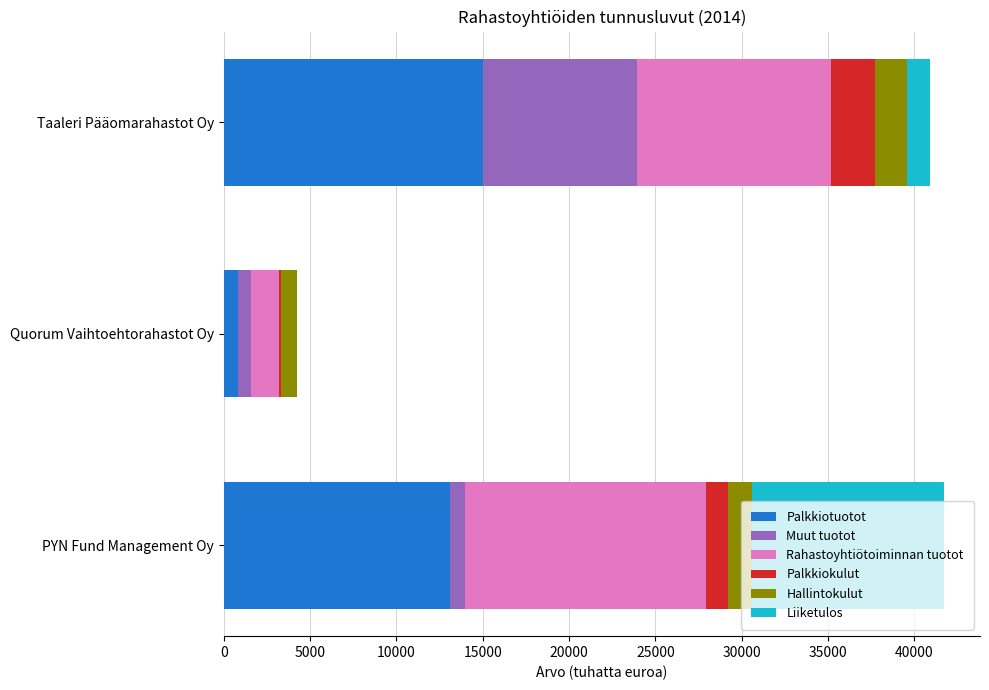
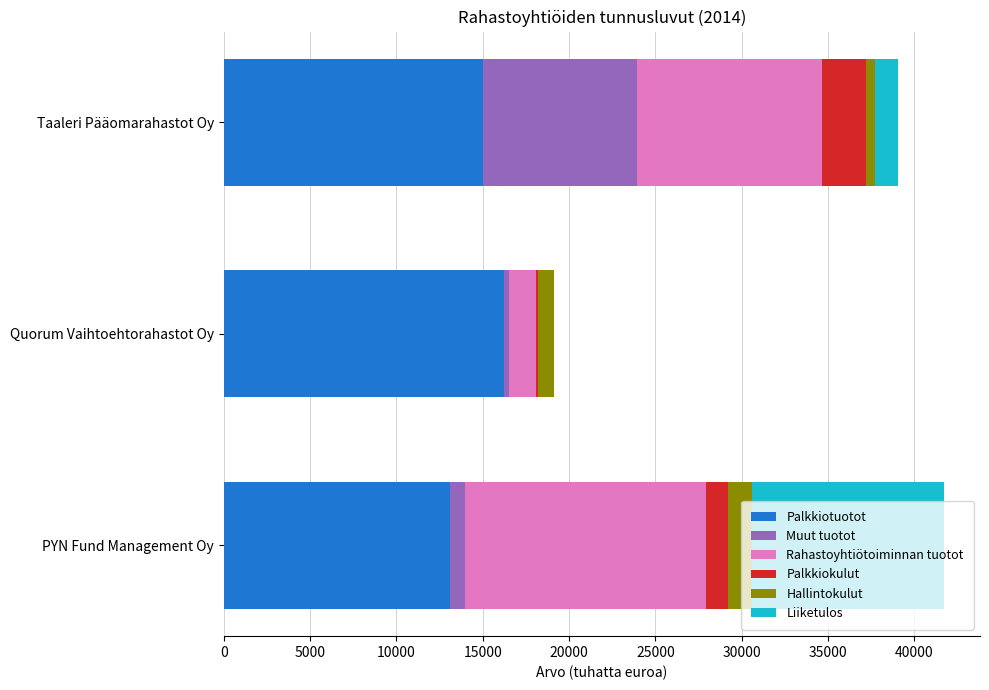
  {
    "Palkkiotuotot": {
      "Taaleri Pääomarahastot Oy": 15000,
-     "Quorum Vaihtoehtorahastot Oy": 800,
+     "Quorum Vaihtoehtorahastot Oy": 16200,
      "PYN Fund Management Oy": 13100
    },
    "Muut tuotot": {
      "Taaleri Pääomarahastot Oy": 8900,
-     "Quorum Vaihtoehtorahastot Oy": 800,
+     "Quorum Vaihtoehtorahastot Oy": 300,
      "PYN Fund Management Oy": 800
    },
    "Rahastoyhtiötoiminnan tuotot": {
-     "Taaleri Pääomarahastot Oy": 11200,
+     "Taaleri Pääomarahastot Oy": 10700,
      "Quorum Vaihtoehtorahastot Oy": 1600,
      "PYN Fund Management Oy": 14000
    },
    "Palkkiokulut": {
      "Taaleri Pääomarahastot Oy": 2600,
      "PYN Fund Management Oy": 1300
    },
    "Hallintokulut": {
-     "Taaleri Pääomarahastot Oy": 1800,
+     "Taaleri Pääomarahastot Oy": 500,
      "Quorum Vaihtoehtorahastot Oy": 900
    },
    "Liiketulos": {
      "Taaleri Pääomarahastot Oy": 1400
    }
  }
